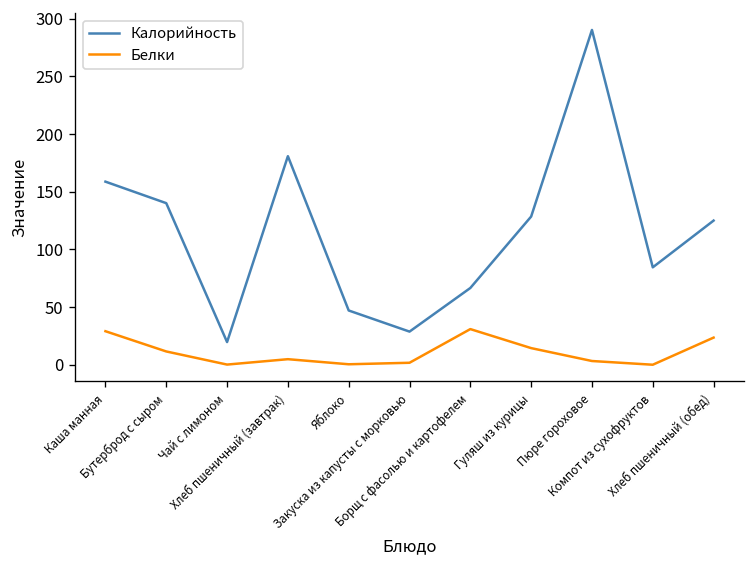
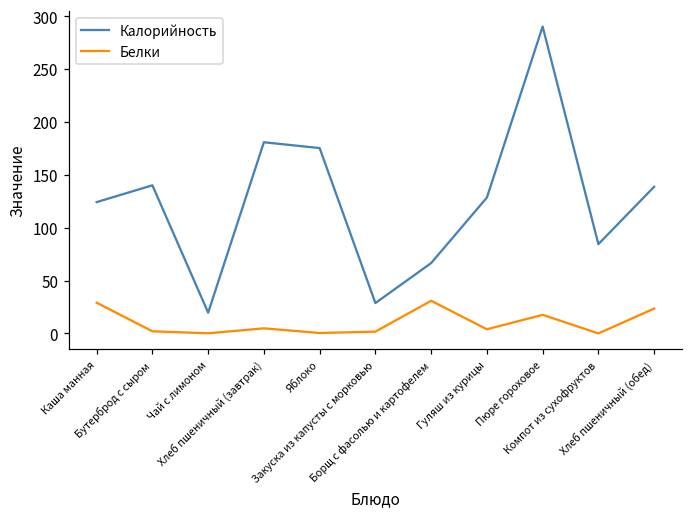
  {
    "Калорийность": {
-     "Каша манная": 160,
+     "Каша манная": 120,
      "Бутерброд с сыром": 140,
      "Чай с лимоном": 20,
      "Хлеб пшеничный (завтрак)": 180,
-     "Яблоко": 50,
+     "Яблоко": 180,
      "Закуска из капусты с морковью": 30,
      "Борщ с фасолью и картофелем": 70,
      "Гуляш из курицы": 130,
      "Пюре гороховое": 290,
      "Компот из сухофруктов": 80,
-     "Хлеб пшеничный (обед)": 120
+     "Хлеб пшеничный (обед)": 140
    },
    "Белки": {
      "Каша манная": 30,
-     "Бутерброд с сыром": 10,
+     "Бутерброд с сыром": 0,
      "Чай с лимоном": 0,
      "Хлеб пшеничный (завтрак)": 0,
      "Яблоко": 0,
      "Закуска из капусты с морковью": 0,
      "Борщ с фасолью и картофелем": 30,
-     "Гуляш из курицы": 10,
-     "Пюре гороховое": 0,
+     "Гуляш из курицы": 0,
+     "Пюре гороховое": 20,
      "Компот из сухофруктов": 0,
      "Хлеб пшеничный (обед)": 20
    }
  }
